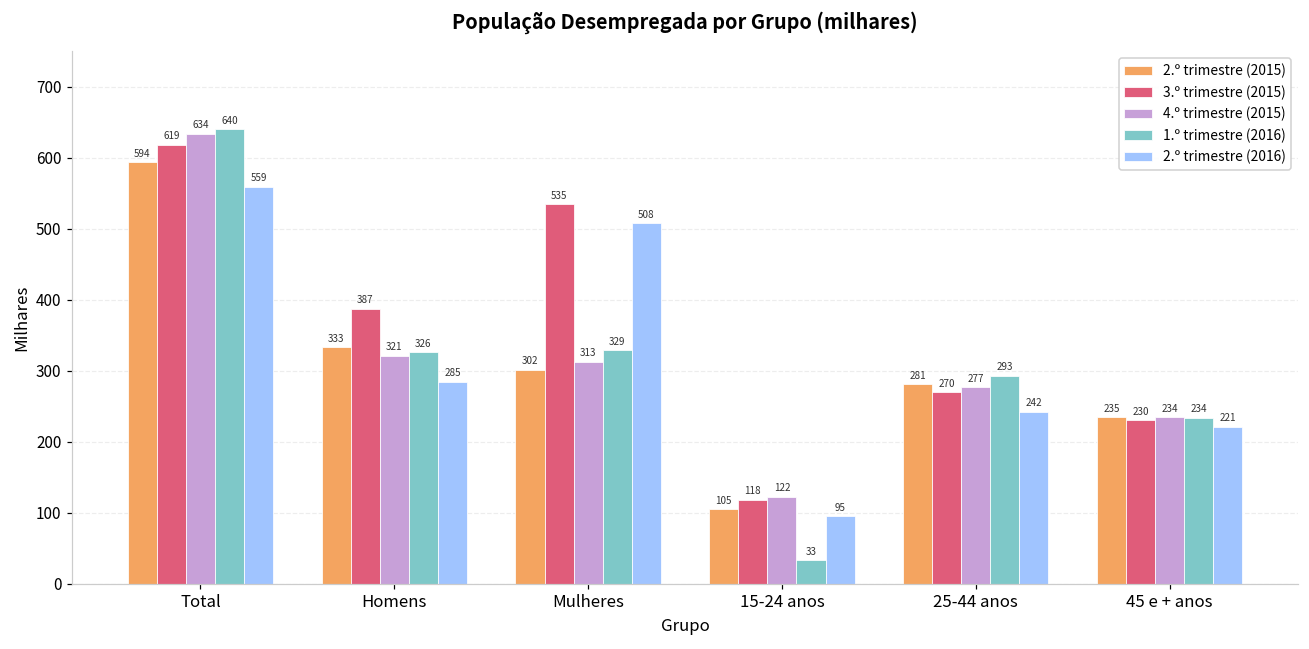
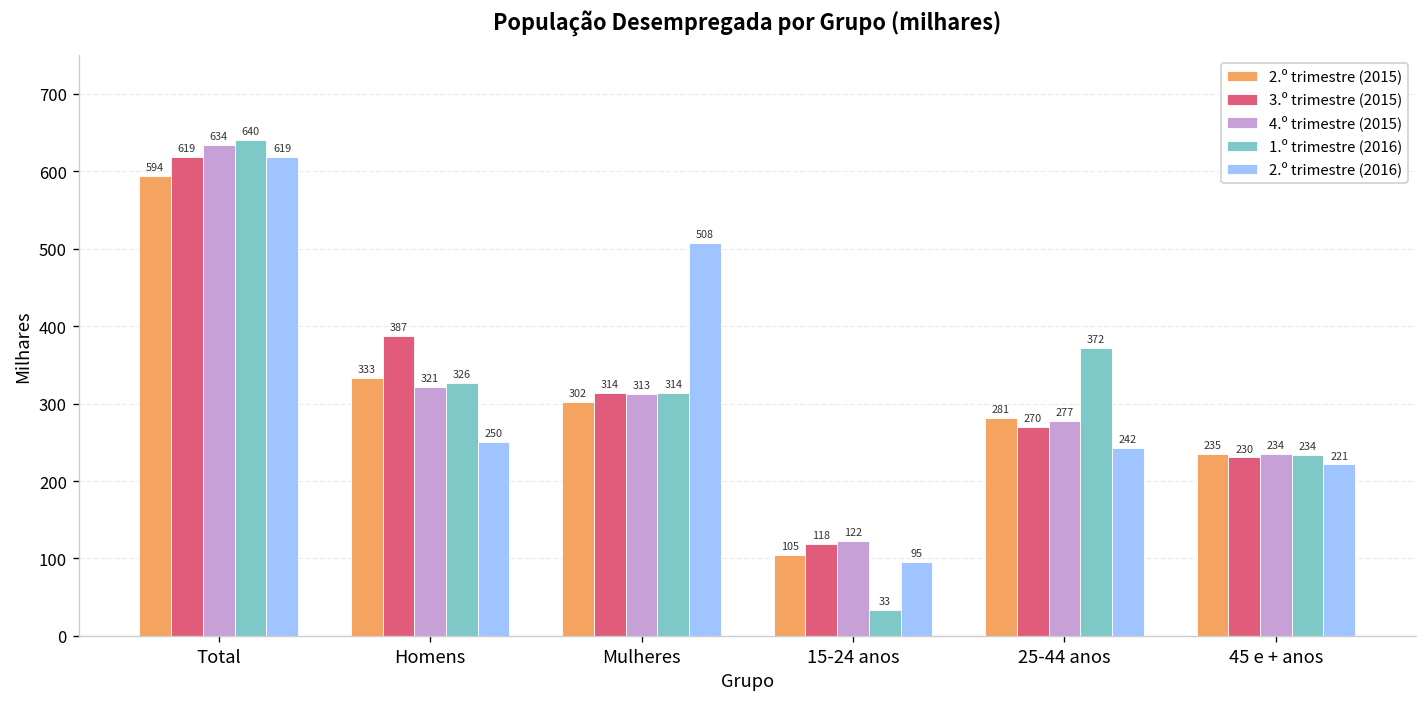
  {
    "2.º trimestre (2015)": {
      "Total": 594,
      "Homens": 333,
      "Mulheres": 302,
      "15-24 anos": 105,
      "25-44 anos": 281,
      "45 e + anos": 235
    },
    "3.º trimestre (2015)": {
      "Total": 619,
      "Homens": 387,
-     "Mulheres": 535,
+     "Mulheres": 314,
      "15-24 anos": 118,
      "25-44 anos": 270,
      "45 e + anos": 230
    },
    "4.º trimestre (2015)": {
      "Total": 634,
      "Homens": 321,
      "Mulheres": 313,
      "15-24 anos": 122,
      "25-44 anos": 277,
      "45 e + anos": 234
    },
    "1.º trimestre (2016)": {
      "Total": 640,
      "Homens": 326,
-     "Mulheres": 329,
+     "Mulheres": 314,
      "15-24 anos": 33,
-     "25-44 anos": 293,
+     "25-44 anos": 372,
      "45 e + anos": 234
    },
    "2.º trimestre (2016)": {
-     "Total": 559,
-     "Homens": 285,
+     "Total": 619,
+     "Homens": 250,
      "Mulheres": 508,
      "15-24 anos": 95,
      "25-44 anos": 242,
      "45 e + anos": 221
    }
  }
